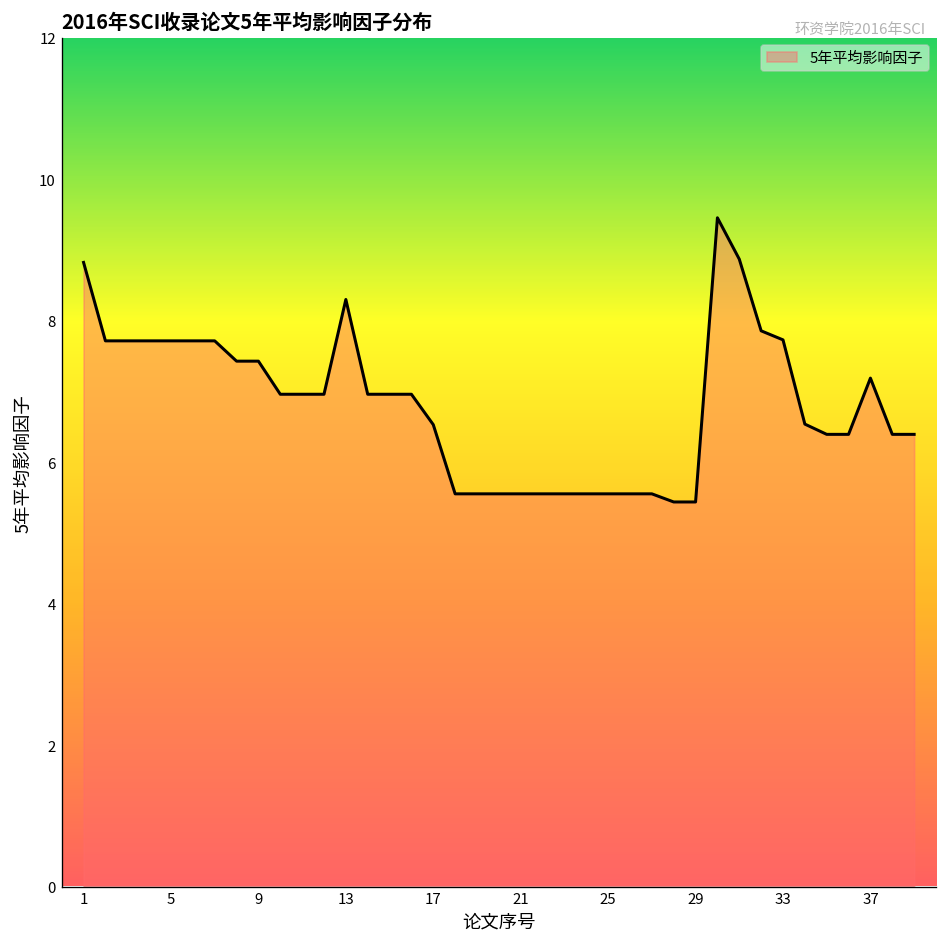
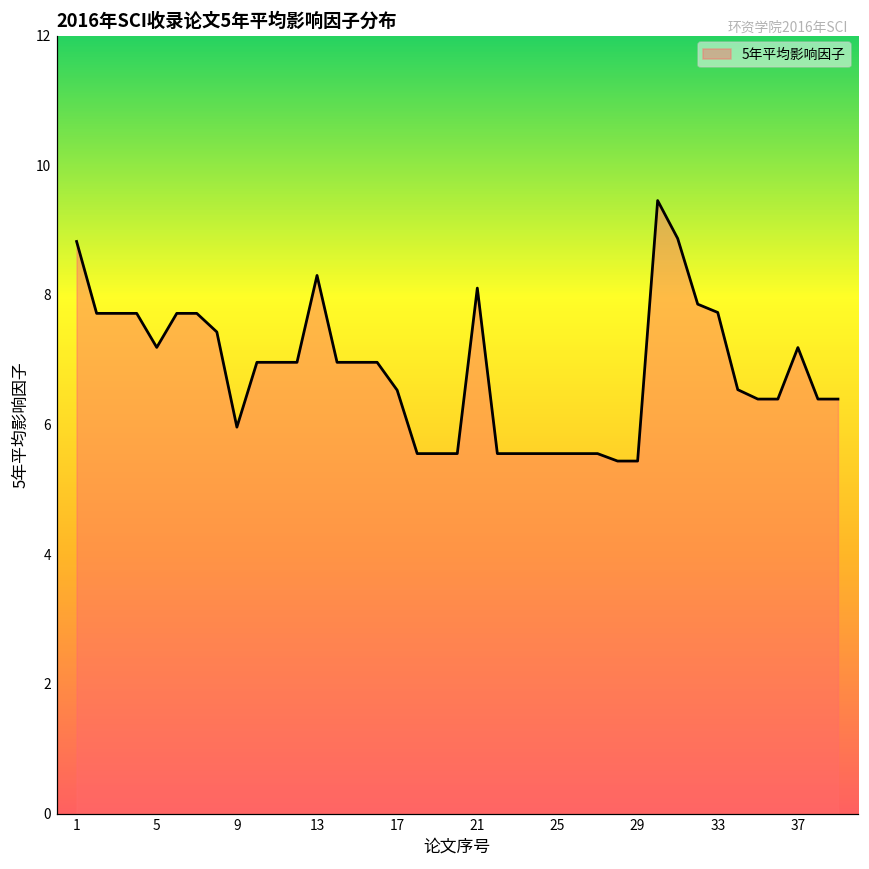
  {
    "1": 8.8,
-   "5": 7.7,
-   "9": 7.4,
+   "5": 7.2,
+   "9": 6.0,
    "13": 8.3,
    "17": 6.5,
-   "21": 5.6,
+   "21": 8.1,
    "25": 5.6,
    "29": 5.4,
    "33": 7.7,
    "37": 7.2
  }
